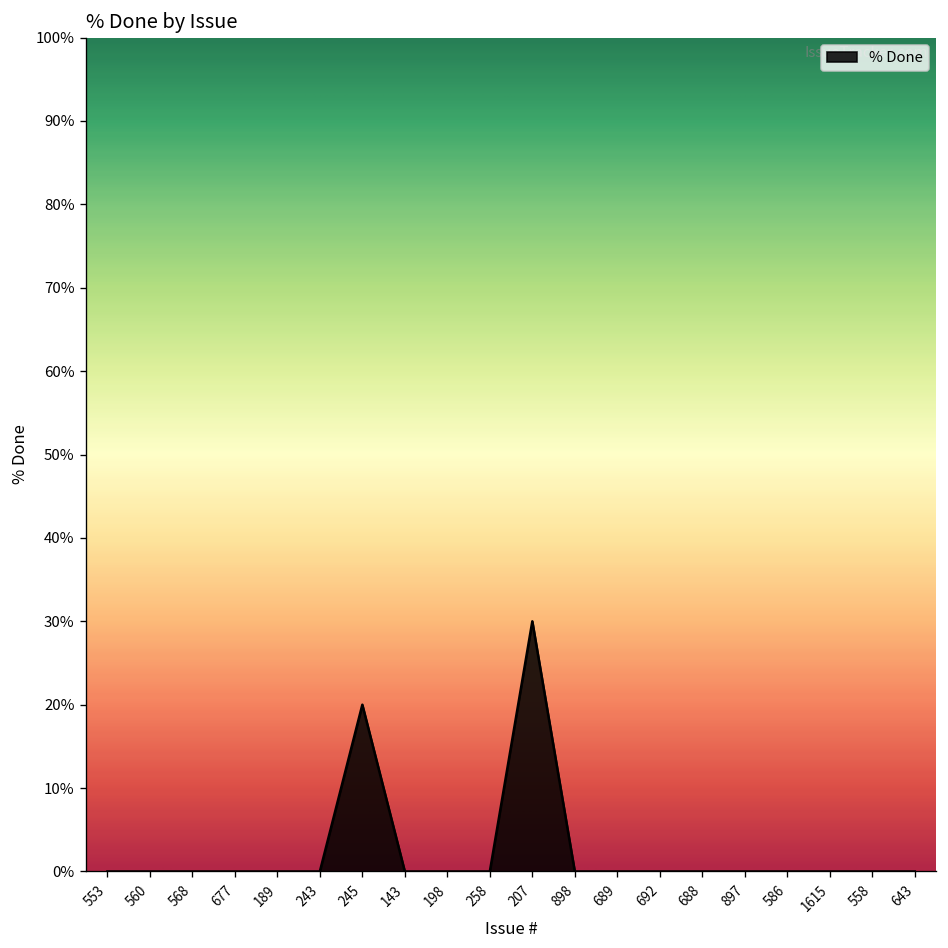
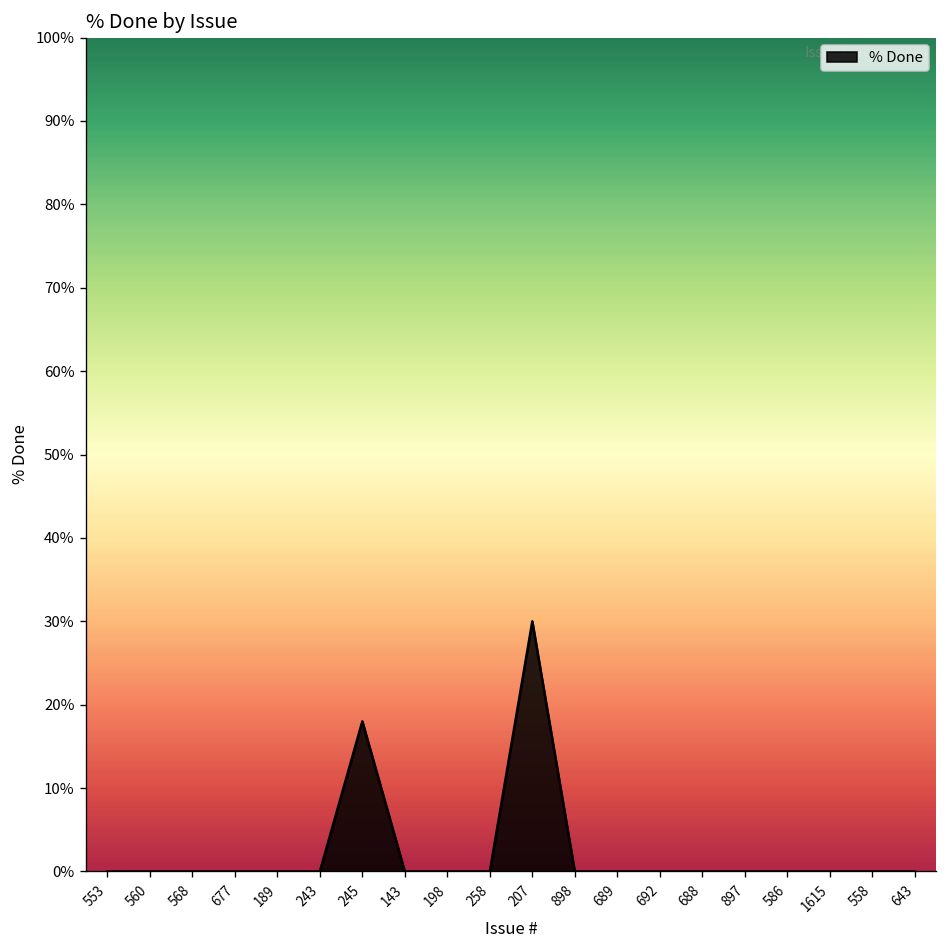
  {
    "553": "0%",
    "560": "0%",
    "568": "0%",
    "677": "0%",
    "189": "0%",
    "243": "0%",
-   "245": "20%",
+   "245": "18%",
    "143": "0%",
    "198": "0%",
    "258": "0%",
    "207": "30%",
    "898": "0%",
    "689": "0%",
    "692": "0%",
    "688": "0%",
    "897": "0%",
    "586": "0%",
    "1615": "0%",
    "558": "0%",
    "643": "0%"
  }
